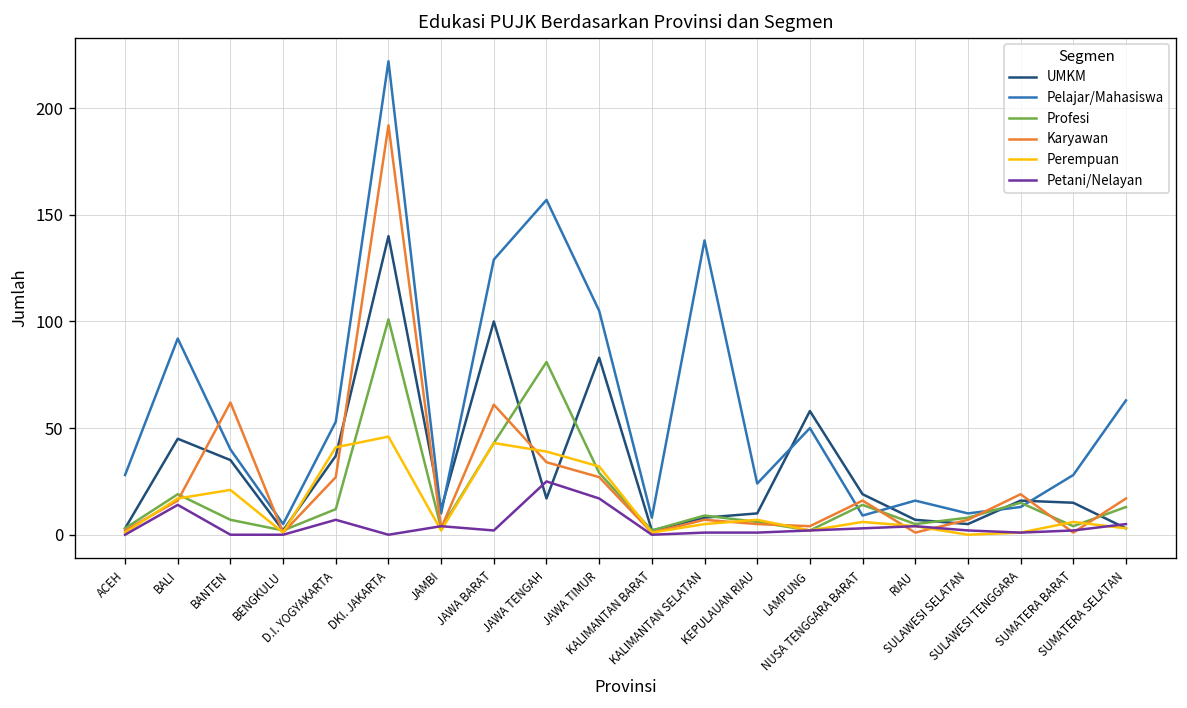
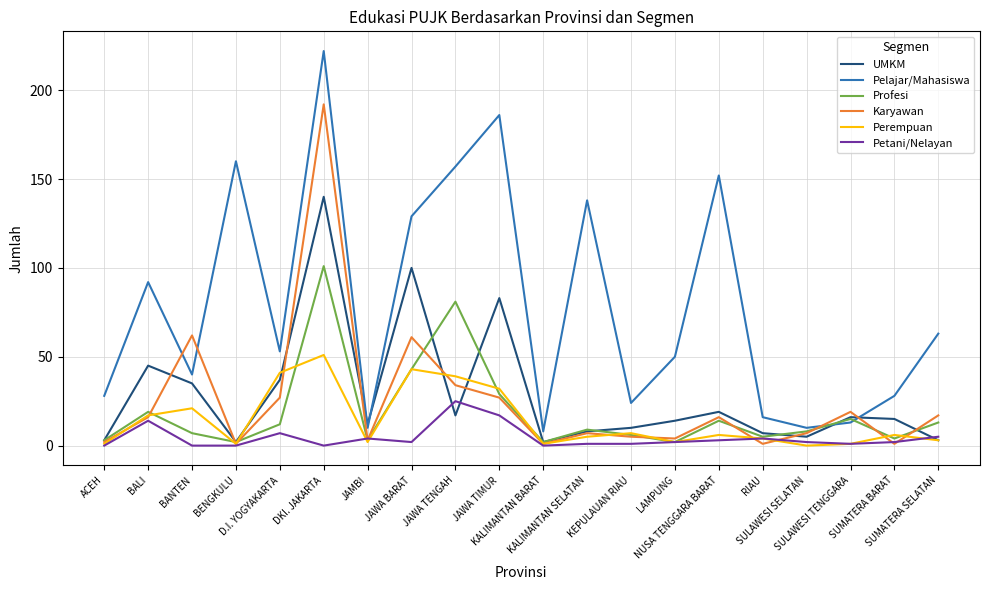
  {
    "UMKM": {
      "BALI": 45,
      "BANTEN": 35,
      "D.I. YOGYAKARTA": 37,
      "DKI. JAKARTA": 140,
      "JAMBI": 12,
      "JAWA BARAT": 100,
      "JAWA TENGAH": 17,
      "JAWA TIMUR": 83,
      "KEPULAUAN RIAU": 10,
-     "LAMPUNG": 58,
+     "LAMPUNG": 14,
      "NUSA TENGGARA BARAT": 19,
      "RIAU": 7,
      "SULAWESI SELATAN": 5,
      "SUMATERA BARAT": 15
    },
    "Pelajar/Mahasiswa": {
      "ACEH": 28,
      "BALI": 92,
      "BANTEN": 40,
-     "BENGKULU": 5,
+     "BENGKULU": 160,
      "D.I. YOGYAKARTA": 53,
      "DKI. JAKARTA": 222,
      "JAMBI": 10,
      "JAWA BARAT": 129,
      "JAWA TENGAH": 157,
-     "JAWA TIMUR": 105,
+     "JAWA TIMUR": 186,
      "KALIMANTAN BARAT": 8,
      "KALIMANTAN SELATAN": 138,
      "KEPULAUAN RIAU": 24,
      "LAMPUNG": 50,
-     "NUSA TENGGARA BARAT": 9,
+     "NUSA TENGGARA BARAT": 152,
      "RIAU": 16,
      "SULAWESI SELATAN": 10,
      "SULAWESI TENGGARA": 13,
      "SUMATERA BARAT": 28,
      "SUMATERA SELATAN": 63
    },
    "Profesi": {
      "BALI": 19,
      "BANTEN": 7,
      "D.I. YOGYAKARTA": 12,
      "DKI. JAKARTA": 101,
      "JAWA TENGAH": 81,
      "JAWA TIMUR": 29,
      "NUSA TENGGARA BARAT": 14,
      "SUMATERA BARAT": 4,
      "SUMATERA SELATAN": 13
    },
    "Karyawan": {
      "BANTEN": 62,
      "D.I. YOGYAKARTA": 27,
      "DKI. JAKARTA": 192,
      "JAWA BARAT": 61,
      "JAWA TENGAH": 34,
      "JAWA TIMUR": 27,
      "LAMPUNG": 4,
      "NUSA TENGGARA BARAT": 16,
      "RIAU": 1,
      "SULAWESI TENGGARA": 19,
      "SUMATERA SELATAN": 17
    },
    "Perempuan": {
      "BANTEN": 21,
      "D.I. YOGYAKARTA": 41,
-     "DKI. JAKARTA": 46,
+     "DKI. JAKARTA": 51,
      "JAWA TENGAH": 39,
      "JAWA TIMUR": 32,
      "KALIMANTAN SELATAN": 5,
      "NUSA TENGGARA BARAT": 6,
      "SULAWESI SELATAN": 0,
      "SUMATERA BARAT": 6
    },
    "Petani/Nelayan": {
      "BALI": 14,
      "BANTEN": 0,
      "D.I. YOGYAKARTA": 7,
      "DKI. JAKARTA": 0,
      "JAWA BARAT": 2,
      "JAWA TENGAH": 25,
      "JAWA TIMUR": 17,
      "KALIMANTAN SELATAN": 1,
      "KEPULAUAN RIAU": 1,
      "NUSA TENGGARA BARAT": 3,
      "SULAWESI SELATAN": 2,
      "SUMATERA SELATAN": 5
    }
  }
